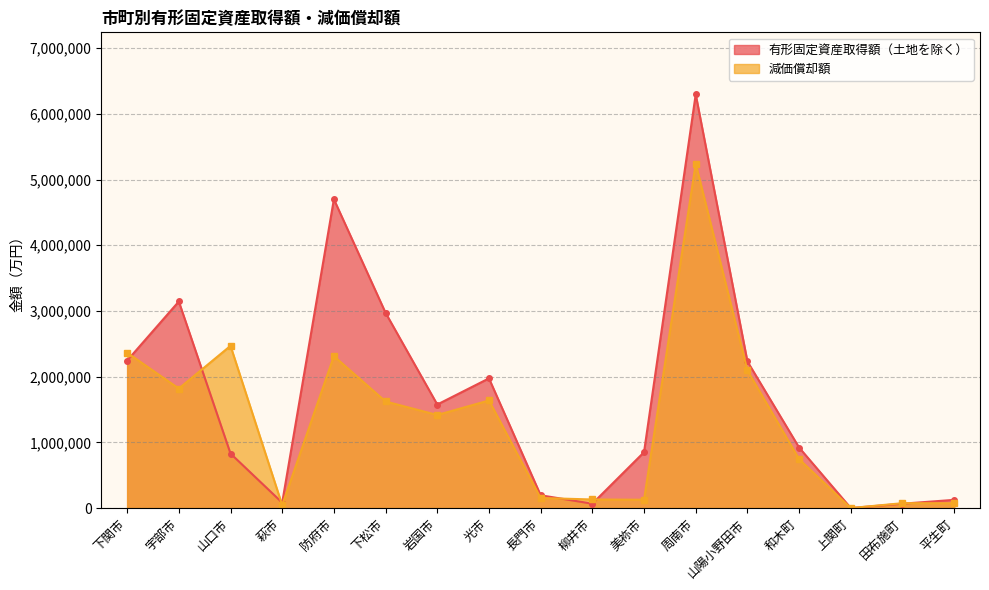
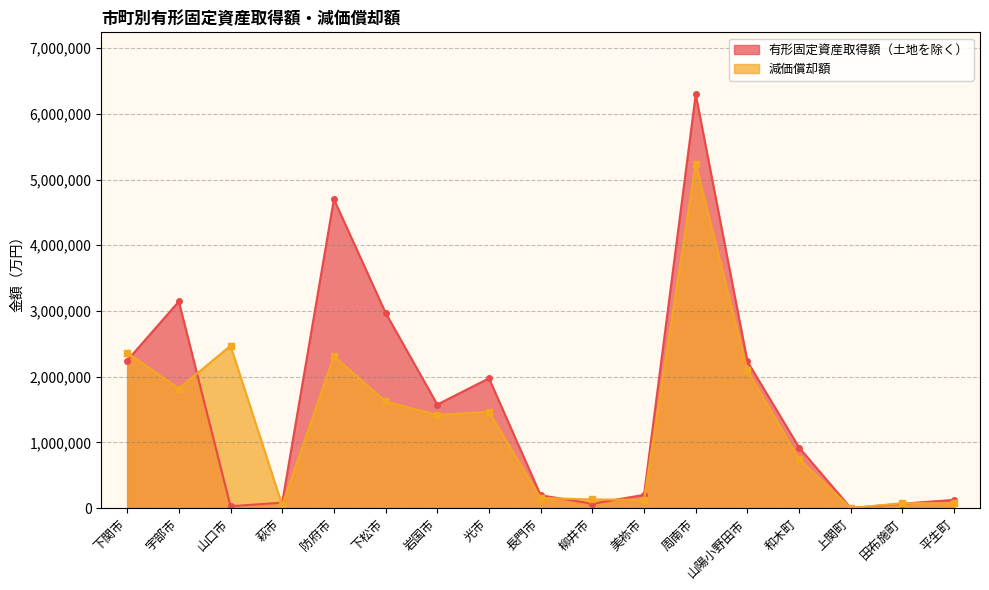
  {
    "有形固定資産取得額（土地を除く）": {
      "下関市": "2,200,000",
      "宇部市": "3,100,000",
-     "山口市": "800,000",
+     "山口市": "0",
      "防府市": "4,700,000",
      "下松市": "3,000,000",
      "岩国市": "1,600,000",
      "光市": "2,000,000",
      "長門市": "200,000",
      "柳井市": "100,000",
-     "美祢市": "900,000",
+     "美祢市": "200,000",
      "周南市": "6,300,000",
      "山陽小野田市": "2,200,000",
      "和木町": "900,000",
      "平生町": "100,000"
    },
    "減価償却額": {
      "下関市": "2,400,000",
      "宇部市": "1,800,000",
      "山口市": "2,500,000",
      "防府市": "2,300,000",
      "下松市": "1,600,000",
      "岩国市": "1,400,000",
-     "光市": "1,600,000",
+     "光市": "1,500,000",
      "長門市": "200,000",
      "柳井市": "100,000",
      "美祢市": "100,000",
      "周南市": "5,200,000",
      "山陽小野田市": "2,100,000",
      "和木町": "700,000",
      "平生町": "100,000"
    }
  }
